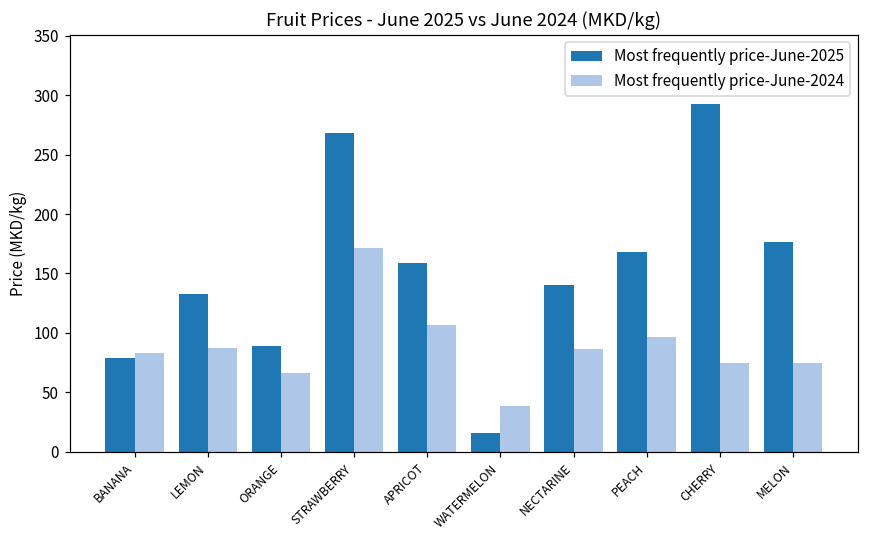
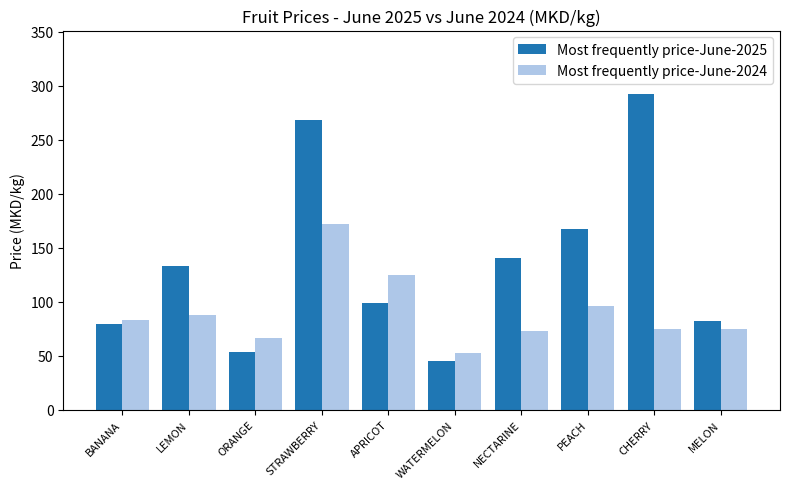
  {
    "Most frequently price-June-2025": {
      "BANANA": 79,
      "LEMON": 133,
-     "ORANGE": 89,
+     "ORANGE": 54,
      "STRAWBERRY": 268,
-     "APRICOT": 158,
-     "WATERMELON": 16,
+     "APRICOT": 99,
+     "WATERMELON": 45,
      "NECTARINE": 140,
      "PEACH": 168,
      "CHERRY": 292,
-     "MELON": 177
+     "MELON": 82
    },
    "Most frequently price-June-2024": {
      "BANANA": 83,
      "LEMON": 87,
      "ORANGE": 66,
      "STRAWBERRY": 171,
-     "APRICOT": 106,
-     "WATERMELON": 39,
-     "NECTARINE": 86,
+     "APRICOT": 125,
+     "WATERMELON": 53,
+     "NECTARINE": 73,
      "PEACH": 96,
      "CHERRY": 74,
      "MELON": 75
    }
  }
